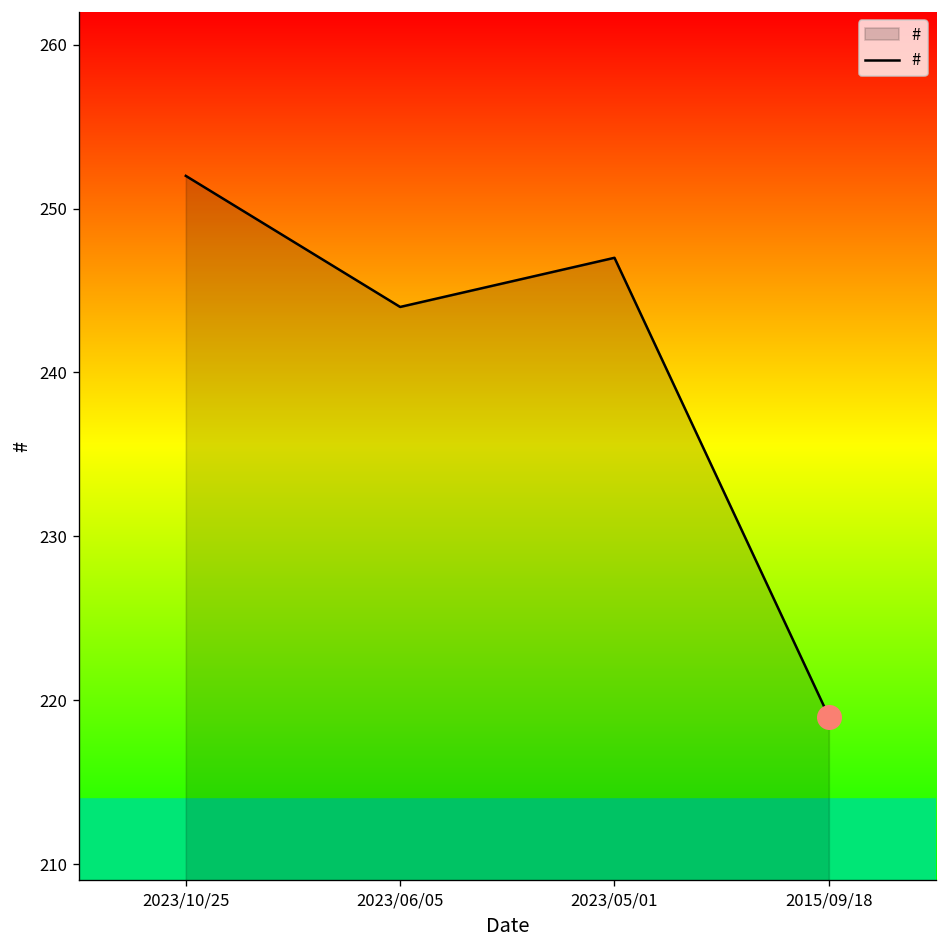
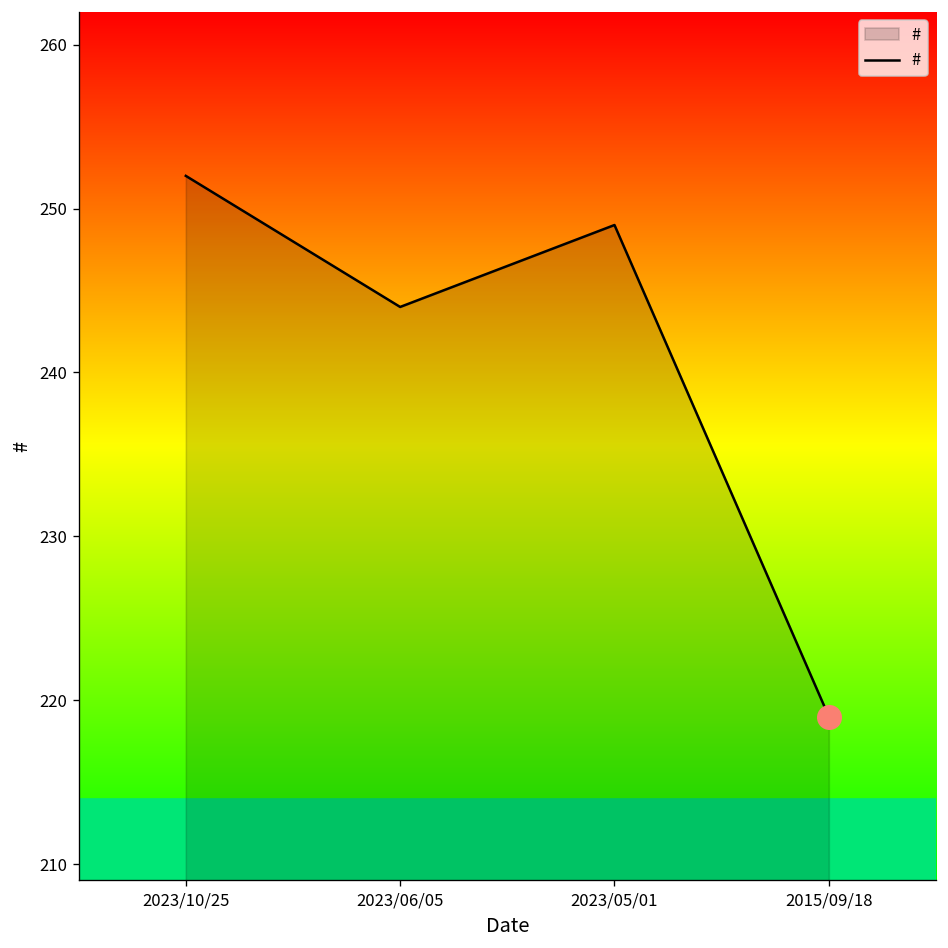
  {
    "#": {
      "2023/10/25": 252,
      "2023/06/05": 244,
-     "2023/05/01": 247
+     "2023/05/01": 249
    }
  }
